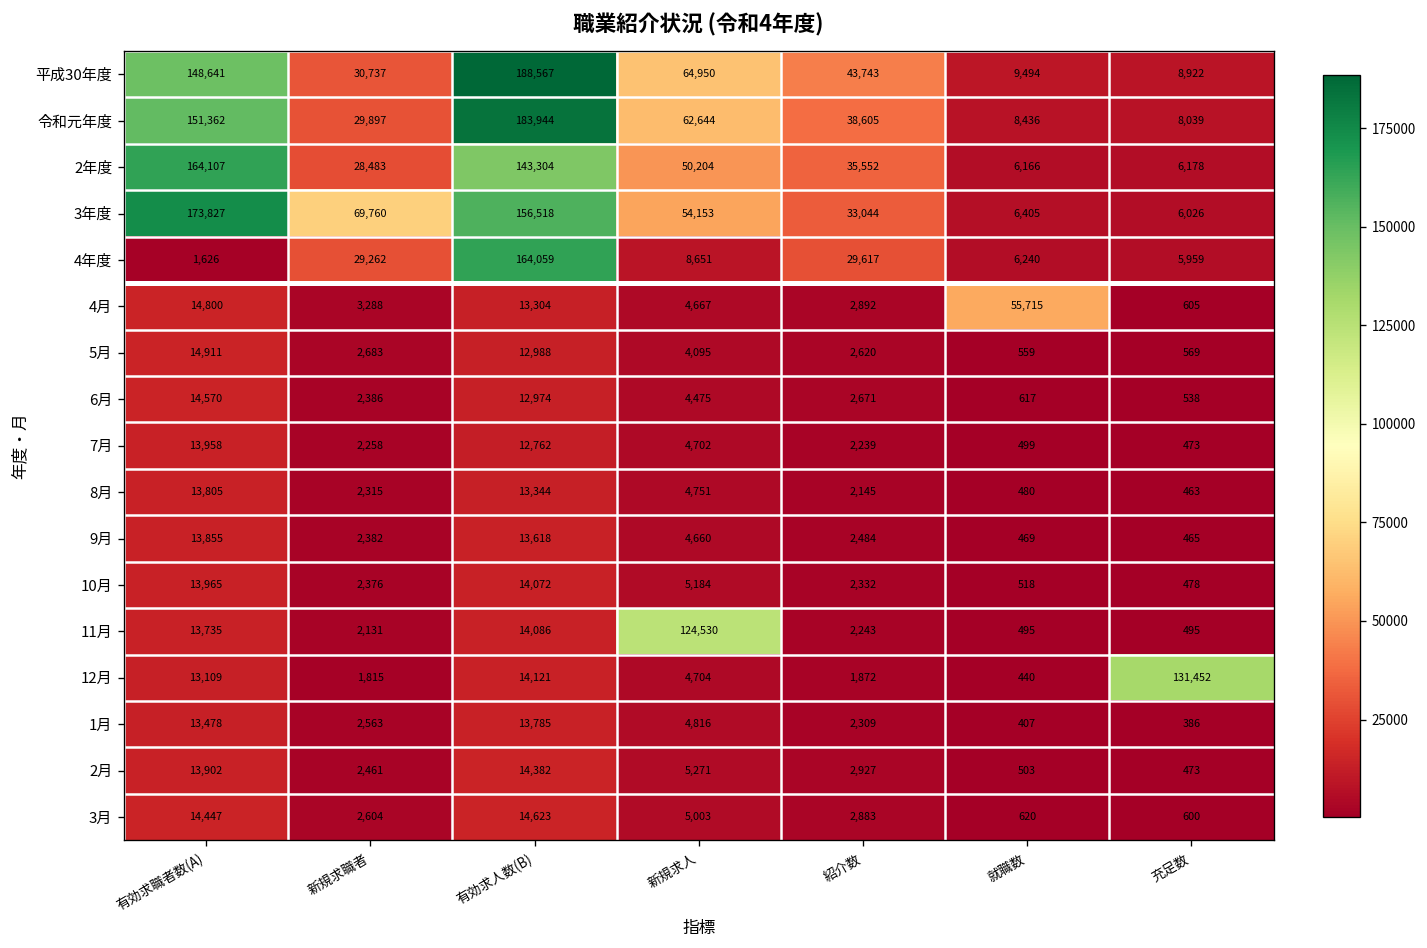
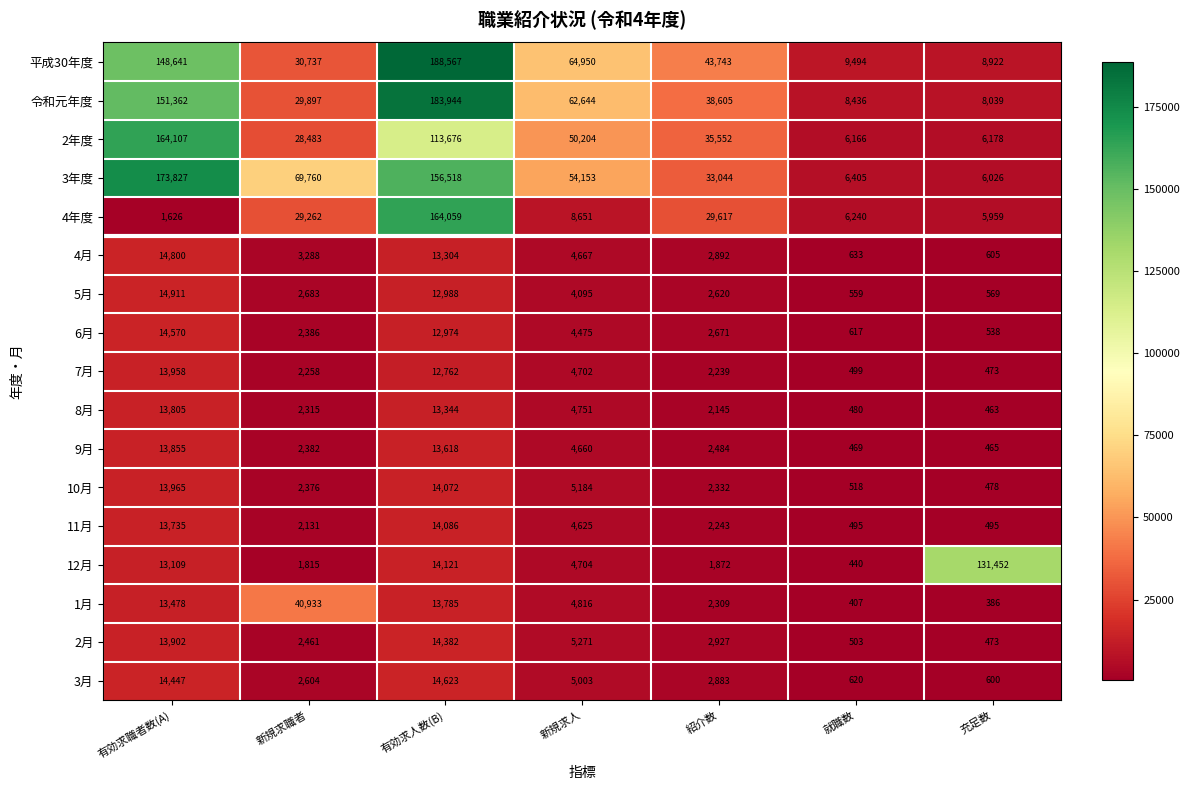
  {
    "平成30年度": {
      "有効求職者数(A)": "148,641",
      "新規求職者": "30,737",
      "有効求人数(B)": "188,567",
      "新規求人": "64,950",
      "紹介数": "43,743",
      "就職数": "9,494",
      "充足数": "8,922"
    },
    "令和元年度": {
      "有効求職者数(A)": "151,362",
      "新規求職者": "29,897",
      "有効求人数(B)": "183,944",
      "新規求人": "62,644",
      "紹介数": "38,605",
      "就職数": "8,436",
      "充足数": "8,039"
    },
    "2年度": {
      "有効求職者数(A)": "164,107",
      "新規求職者": "28,483",
-     "有効求人数(B)": "143,304",
+     "有効求人数(B)": "113,676",
      "新規求人": "50,204",
      "紹介数": "35,552",
      "就職数": "6,166",
      "充足数": "6,178"
    },
    "3年度": {
      "有効求職者数(A)": "173,827",
      "新規求職者": "69,760",
      "有効求人数(B)": "156,518",
      "新規求人": "54,153",
      "紹介数": "33,044",
      "就職数": "6,405",
      "充足数": "6,026"
    },
    "4年度": {
      "有効求職者数(A)": "1,626",
      "新規求職者": "29,262",
      "有効求人数(B)": "164,059",
      "新規求人": "8,651",
      "紹介数": "29,617",
      "就職数": "6,240",
      "充足数": "5,959"
    },
    "4月": {
      "有効求職者数(A)": "14,800",
      "新規求職者": "3,288",
      "有効求人数(B)": "13,304",
      "新規求人": "4,667",
      "紹介数": "2,892",
-     "就職数": "55,715",
+     "就職数": "633",
      "充足数": "605"
    },
    "5月": {
      "有効求職者数(A)": "14,911",
      "新規求職者": "2,683",
      "有効求人数(B)": "12,988",
      "新規求人": "4,095",
      "紹介数": "2,620",
      "就職数": "559",
      "充足数": "569"
    },
    "6月": {
      "有効求職者数(A)": "14,570",
      "新規求職者": "2,386",
      "有効求人数(B)": "12,974",
      "新規求人": "4,475",
      "紹介数": "2,671",
      "就職数": "617",
      "充足数": "538"
    },
    "7月": {
      "有効求職者数(A)": "13,958",
      "新規求職者": "2,258",
      "有効求人数(B)": "12,762",
      "新規求人": "4,702",
      "紹介数": "2,239",
      "就職数": "499",
      "充足数": "473"
    },
    "8月": {
      "有効求職者数(A)": "13,805",
      "新規求職者": "2,315",
      "有効求人数(B)": "13,344",
      "新規求人": "4,751",
      "紹介数": "2,145",
      "就職数": "480",
      "充足数": "463"
    },
    "9月": {
      "有効求職者数(A)": "13,855",
      "新規求職者": "2,382",
      "有効求人数(B)": "13,618",
      "新規求人": "4,660",
      "紹介数": "2,484",
      "就職数": "469",
      "充足数": "465"
    },
    "10月": {
      "有効求職者数(A)": "13,965",
      "新規求職者": "2,376",
      "有効求人数(B)": "14,072",
      "新規求人": "5,184",
      "紹介数": "2,332",
      "就職数": "518",
      "充足数": "478"
    },
    "11月": {
      "有効求職者数(A)": "13,735",
      "新規求職者": "2,131",
      "有効求人数(B)": "14,086",
-     "新規求人": "124,530",
+     "新規求人": "4,625",
      "紹介数": "2,243",
      "就職数": "495",
      "充足数": "495"
    },
    "12月": {
      "有効求職者数(A)": "13,109",
      "新規求職者": "1,815",
      "有効求人数(B)": "14,121",
      "新規求人": "4,704",
      "紹介数": "1,872",
      "就職数": "440",
      "充足数": "131,452"
    },
    "1月": {
      "有効求職者数(A)": "13,478",
-     "新規求職者": "2,563",
+     "新規求職者": "40,933",
      "有効求人数(B)": "13,785",
      "新規求人": "4,816",
      "紹介数": "2,309",
      "就職数": "407",
      "充足数": "386"
    },
    "2月": {
      "有効求職者数(A)": "13,902",
      "新規求職者": "2,461",
      "有効求人数(B)": "14,382",
      "新規求人": "5,271",
      "紹介数": "2,927",
      "就職数": "503",
      "充足数": "473"
    },
    "3月": {
      "有効求職者数(A)": "14,447",
      "新規求職者": "2,604",
      "有効求人数(B)": "14,623",
      "新規求人": "5,003",
      "紹介数": "2,883",
      "就職数": "620",
      "充足数": "600"
    }
  }
